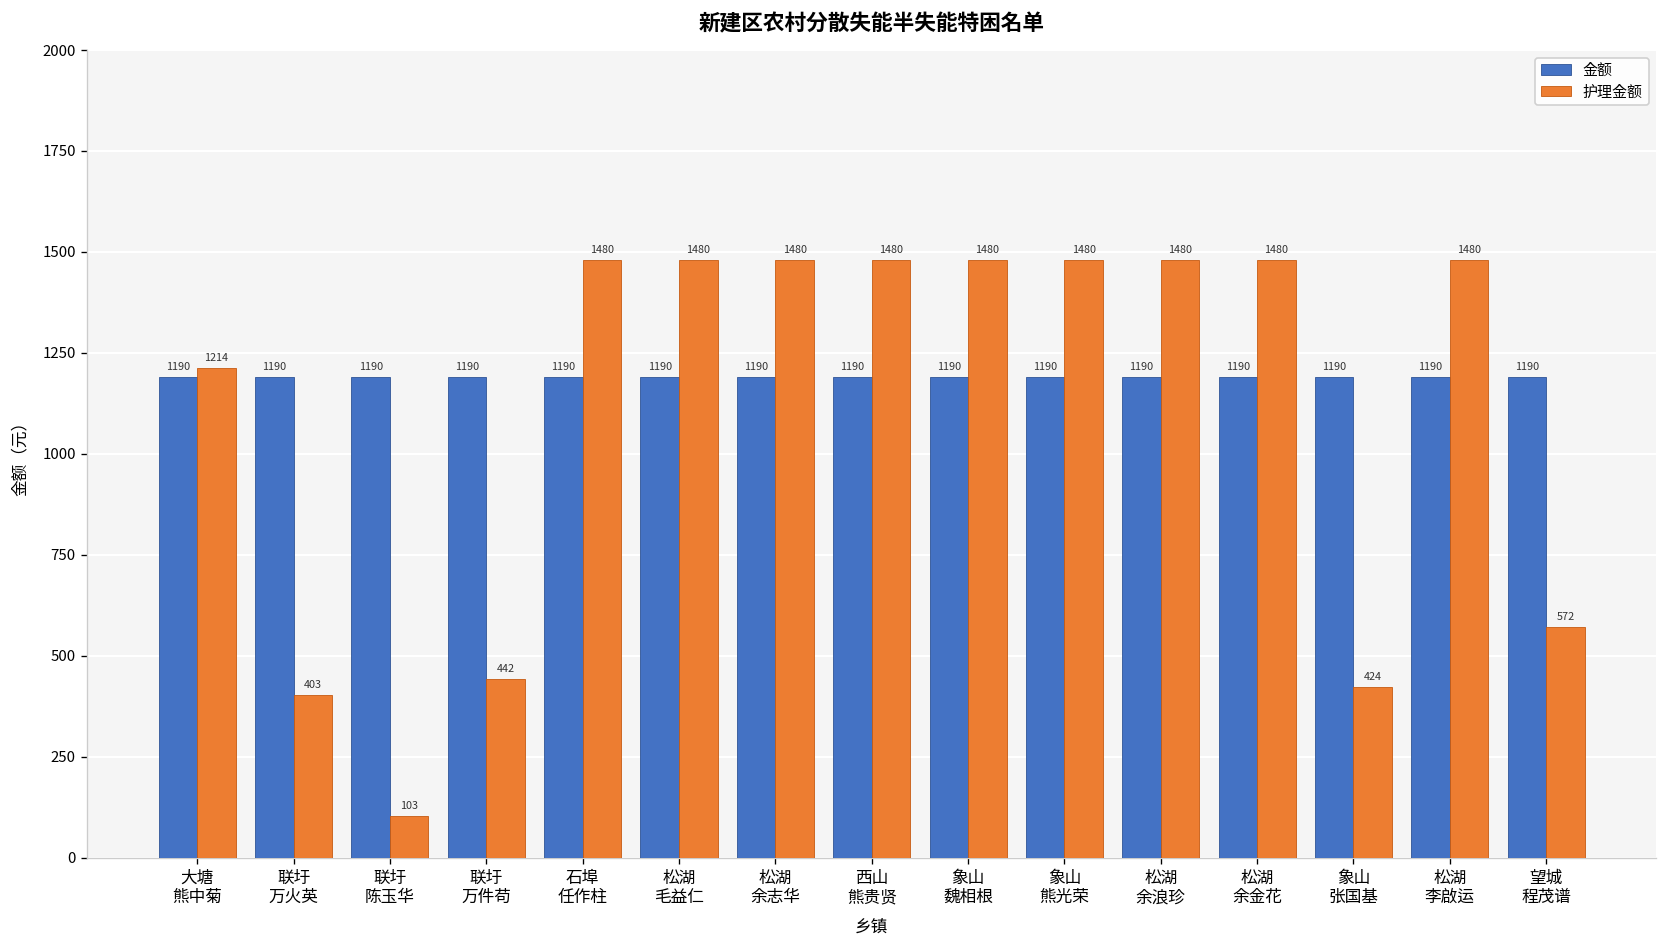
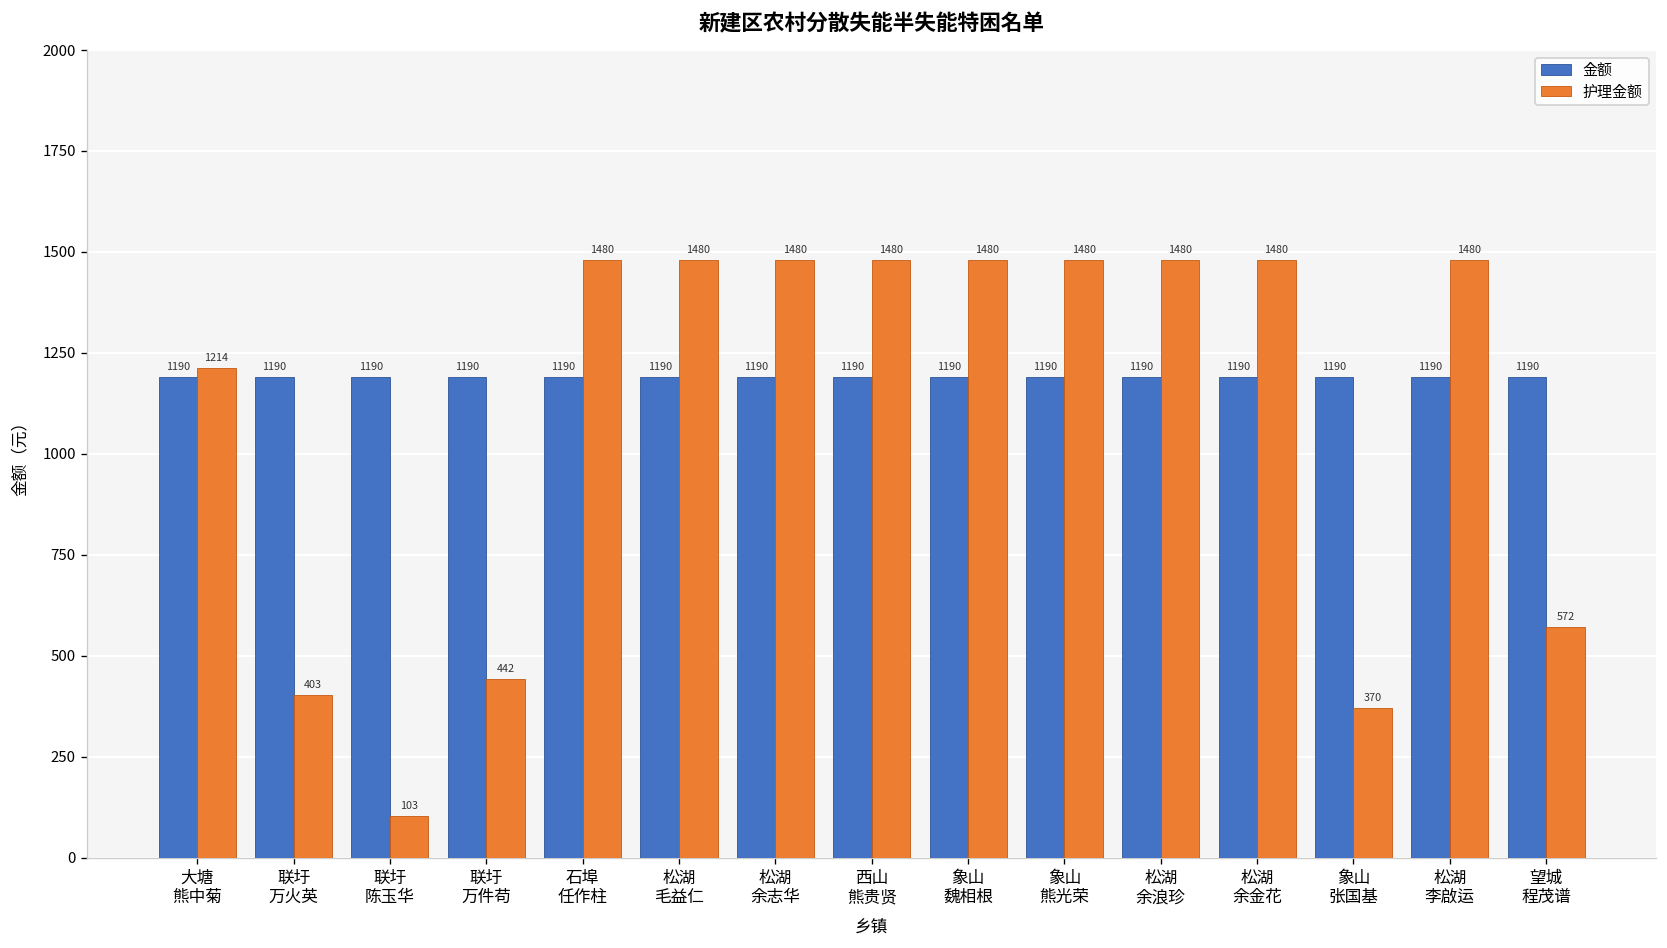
  {
    "金额": {
      "大塘 熊中菊": 1190,
      "联圩 万火英": 1190,
      "联圩 陈玉华": 1190,
      "联圩 万件苟": 1190,
      "石埠 任作柱": 1190,
      "松湖 毛益仁": 1190,
      "松湖 余志华": 1190,
      "西山 熊贵贤": 1190,
      "象山 魏相根": 1190,
      "象山 熊光荣": 1190,
      "松湖 余浪珍": 1190,
      "松湖 余金花": 1190,
      "象山 张国基": 1190,
      "松湖 李啟运": 1190,
      "望城 程茂谱": 1190
    },
    "护理金额": {
      "大塘 熊中菊": 1214,
      "联圩 万火英": 403,
      "联圩 陈玉华": 103,
      "联圩 万件苟": 442,
      "石埠 任作柱": 1480,
      "松湖 毛益仁": 1480,
      "松湖 余志华": 1480,
      "西山 熊贵贤": 1480,
      "象山 魏相根": 1480,
      "象山 熊光荣": 1480,
      "松湖 余浪珍": 1480,
      "松湖 余金花": 1480,
-     "象山 张国基": 424,
+     "象山 张国基": 370,
      "松湖 李啟运": 1480,
      "望城 程茂谱": 572
    }
  }
